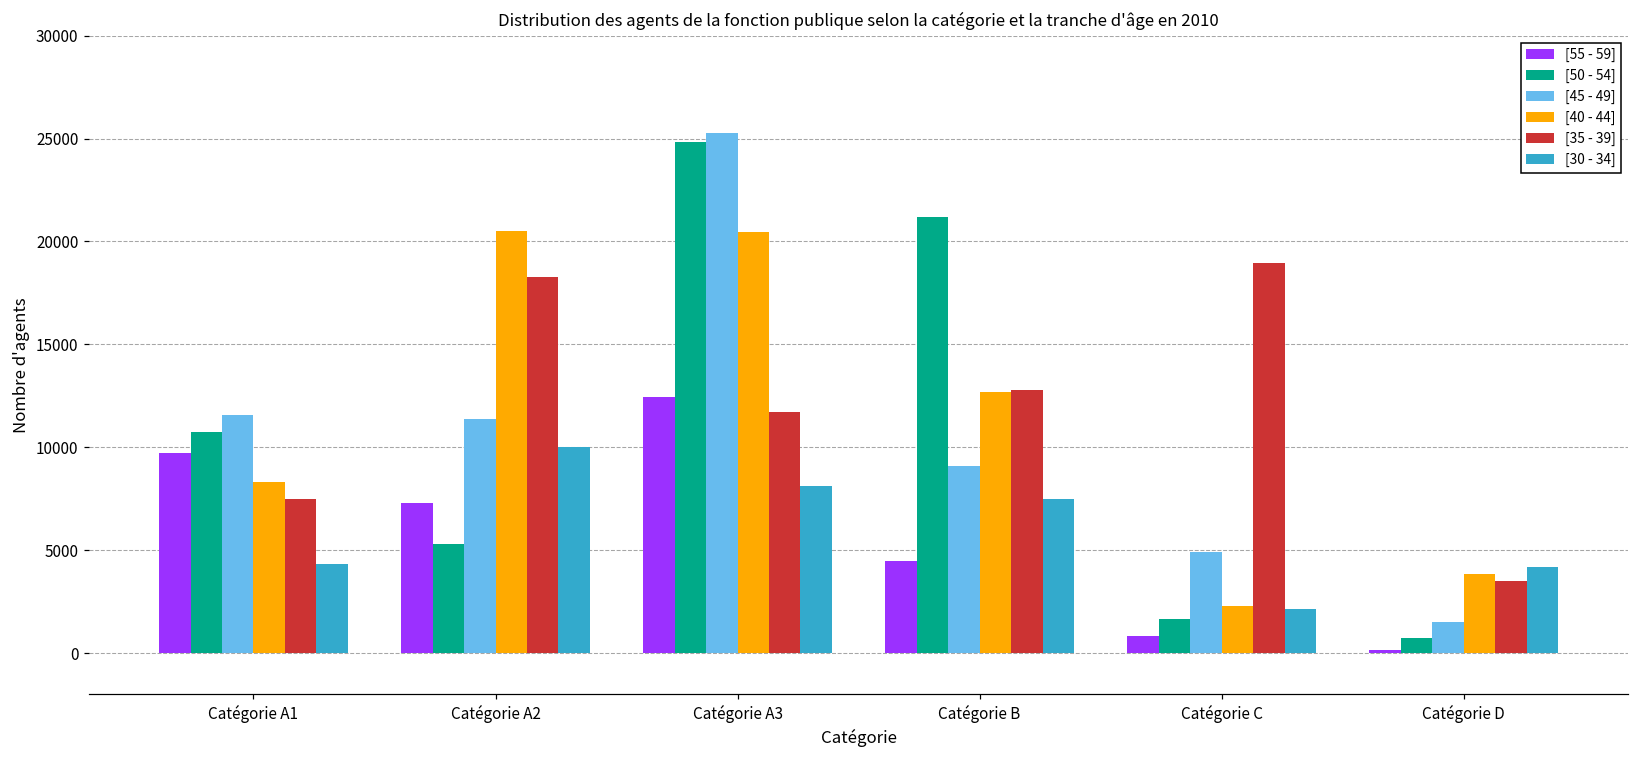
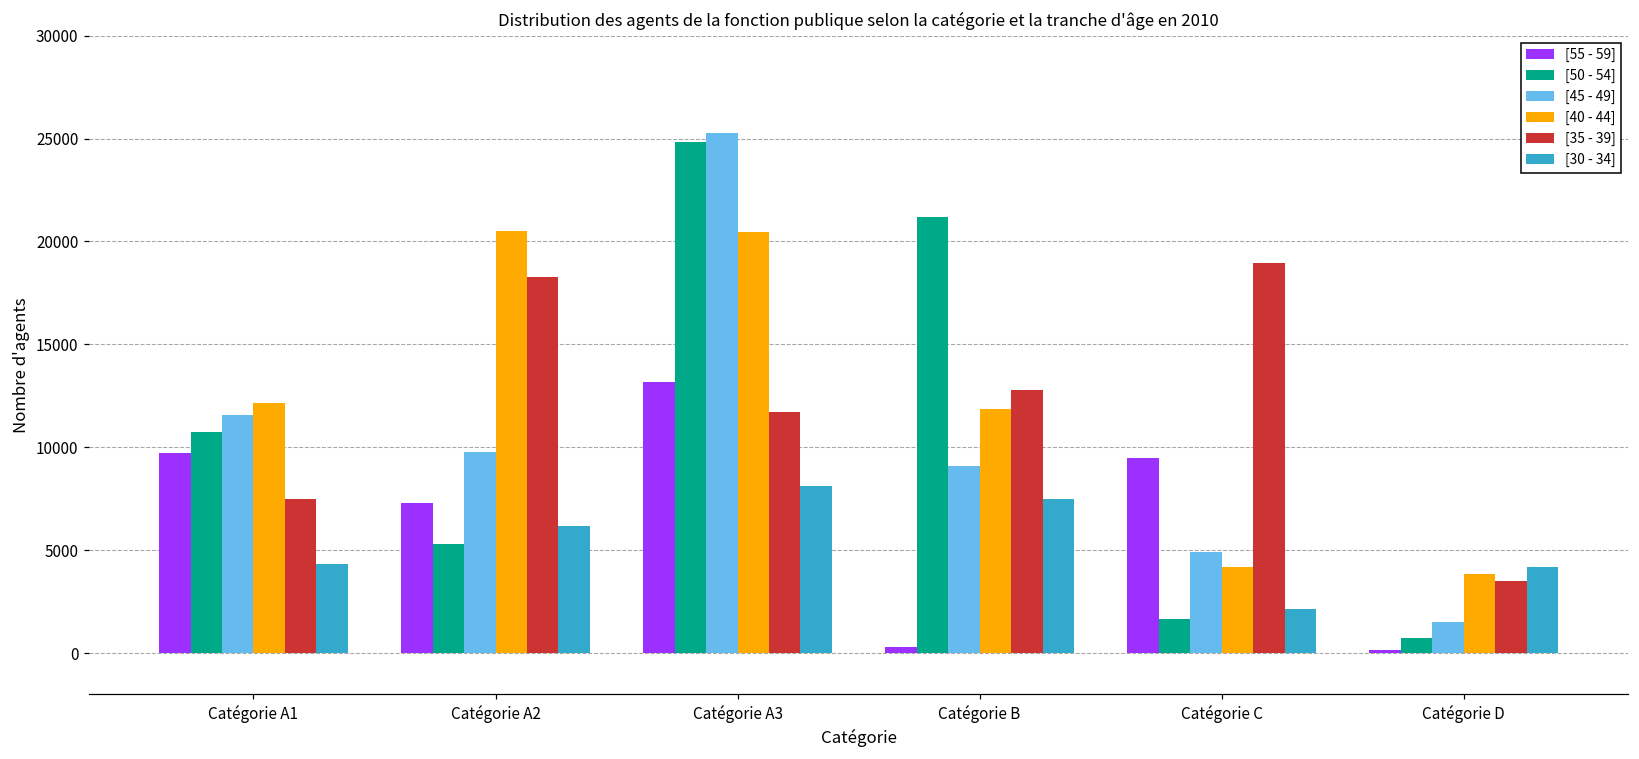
  {
    "[55 - 59]": {
      "Catégorie A1": 9700,
      "Catégorie A2": 7300,
-     "Catégorie A3": 12500,
-     "Catégorie B": 4500,
-     "Catégorie C": 800,
+     "Catégorie A3": 13200,
+     "Catégorie B": 300,
+     "Catégorie C": 9500,
      "Catégorie D": 200
    },
    "[50 - 54]": {
      "Catégorie A1": 10800,
      "Catégorie A2": 5300,
      "Catégorie A3": 24800,
      "Catégorie B": 21200,
      "Catégorie C": 1600,
      "Catégorie D": 700
    },
    "[45 - 49]": {
      "Catégorie A1": 11600,
-     "Catégorie A2": 11400,
+     "Catégorie A2": 9800,
      "Catégorie A3": 25300,
      "Catégorie B": 9100,
      "Catégorie C": 4900,
      "Catégorie D": 1500
    },
    "[40 - 44]": {
-     "Catégorie A1": 8300,
+     "Catégorie A1": 12100,
      "Catégorie A2": 20500,
      "Catégorie A3": 20500,
-     "Catégorie B": 12700,
-     "Catégorie C": 2300,
+     "Catégorie B": 11900,
+     "Catégorie C": 4200,
      "Catégorie D": 3800
    },
    "[35 - 39]": {
      "Catégorie A1": 7500,
      "Catégorie A2": 18300,
      "Catégorie A3": 11700,
      "Catégorie B": 12800,
      "Catégorie C": 19000,
      "Catégorie D": 3500
    },
    "[30 - 34]": {
      "Catégorie A1": 4300,
-     "Catégorie A2": 10000,
+     "Catégorie A2": 6200,
      "Catégorie A3": 8100,
      "Catégorie B": 7500,
      "Catégorie C": 2100,
      "Catégorie D": 4200
    }
  }
